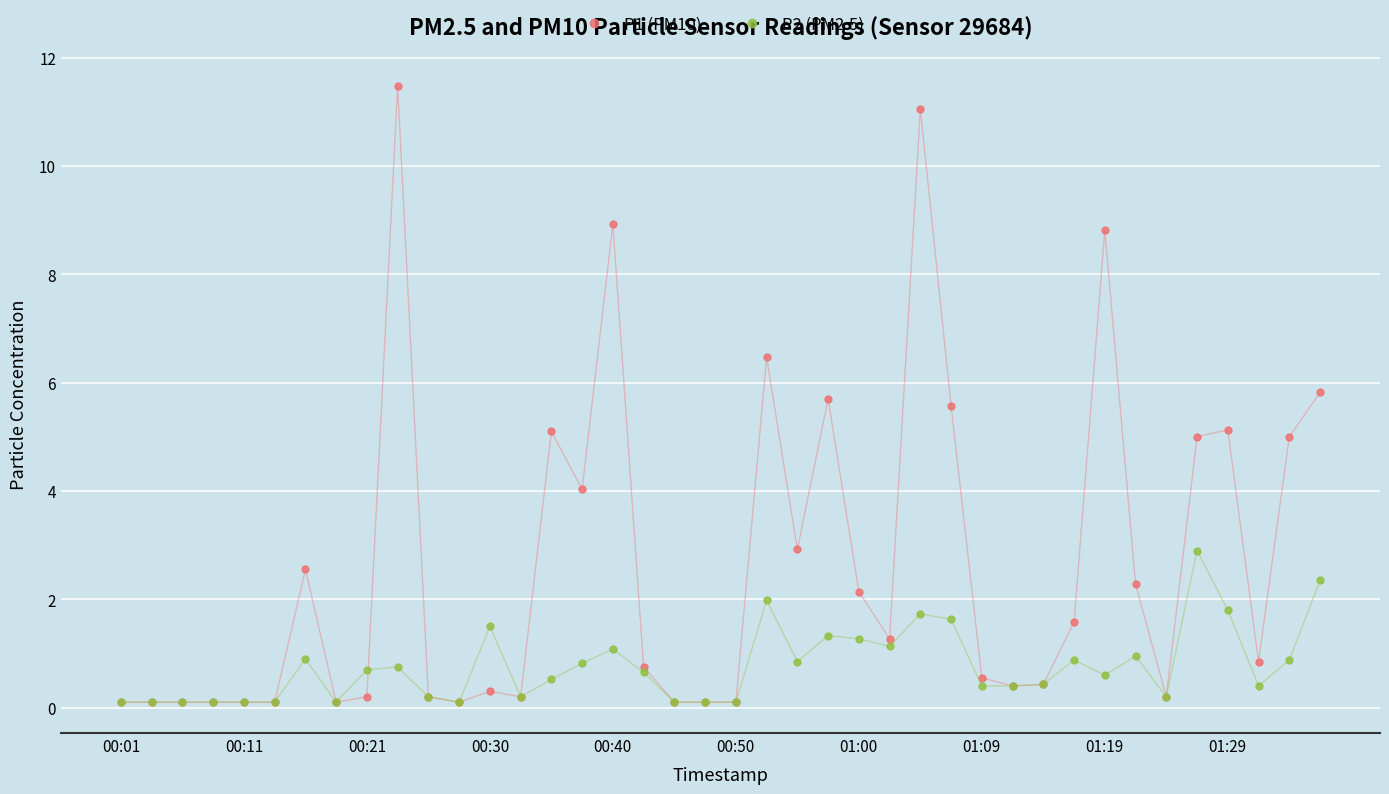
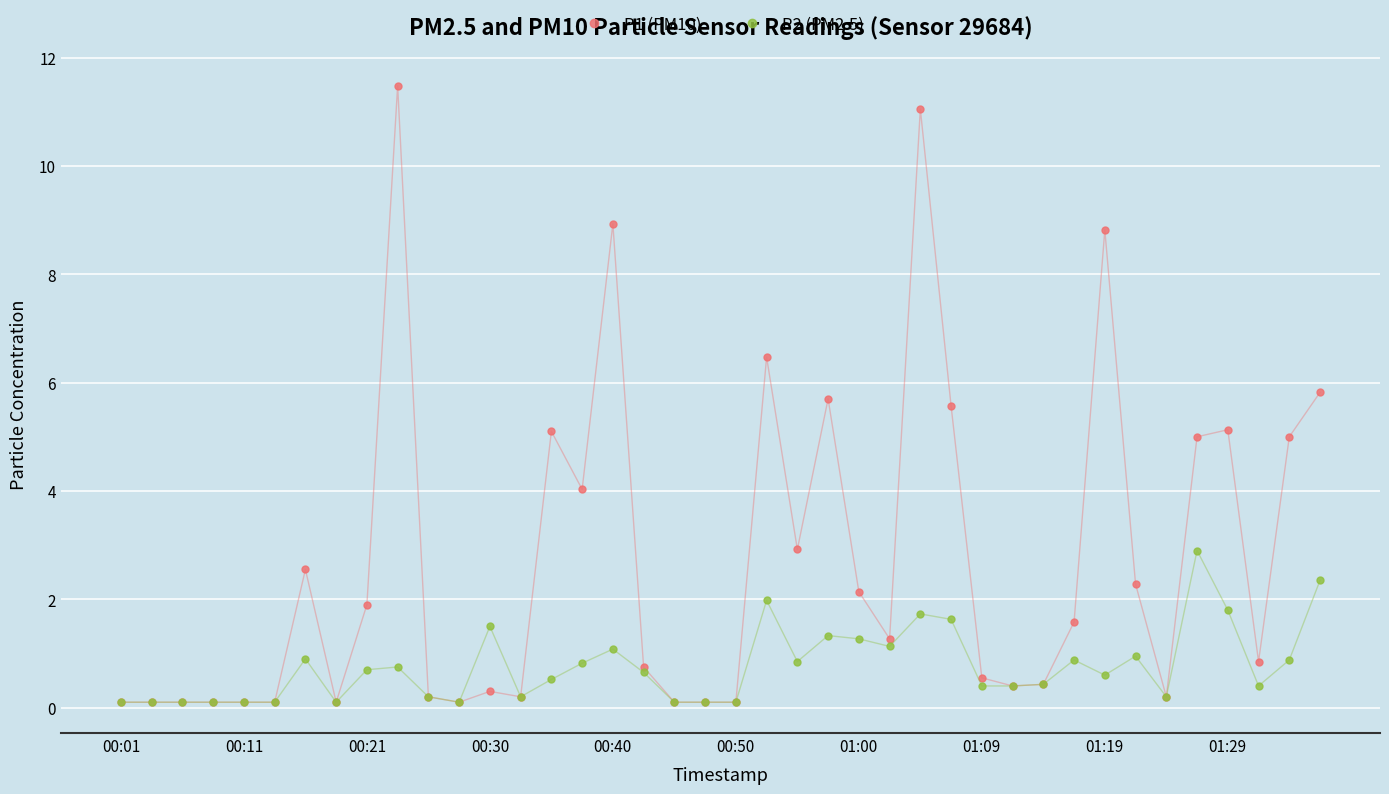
  {
    "P1 (PM10)": {
-     "00:21": 0.2,
+     "00:21": 1.9,
      "00:30": 0.3,
      "00:40": 8.9,
      "01:00": 2.1,
      "01:09": 0.6,
      "01:19": 8.8,
      "01:29": 5.1
    },
    "P2 (PM2.5)": {
      "00:21": 0.7,
      "00:30": 1.5,
      "00:40": 1.1,
      "01:00": 1.3,
      "01:09": 0.4,
      "01:19": 0.6,
      "01:29": 1.8
    }
  }
